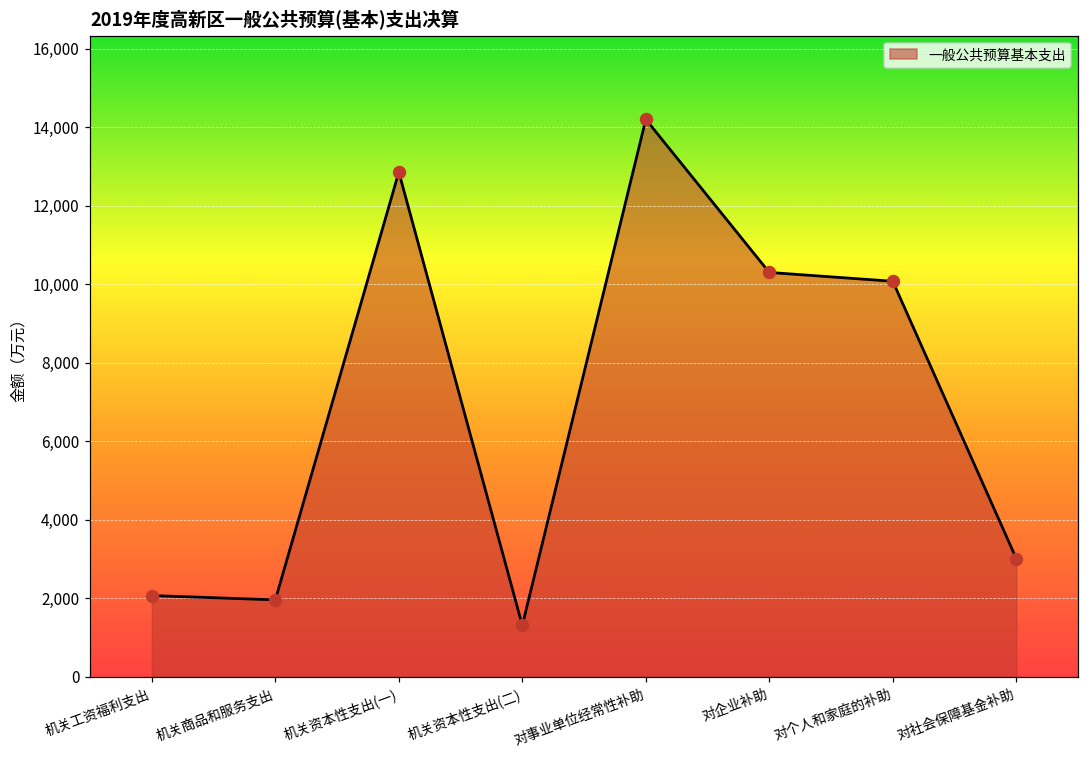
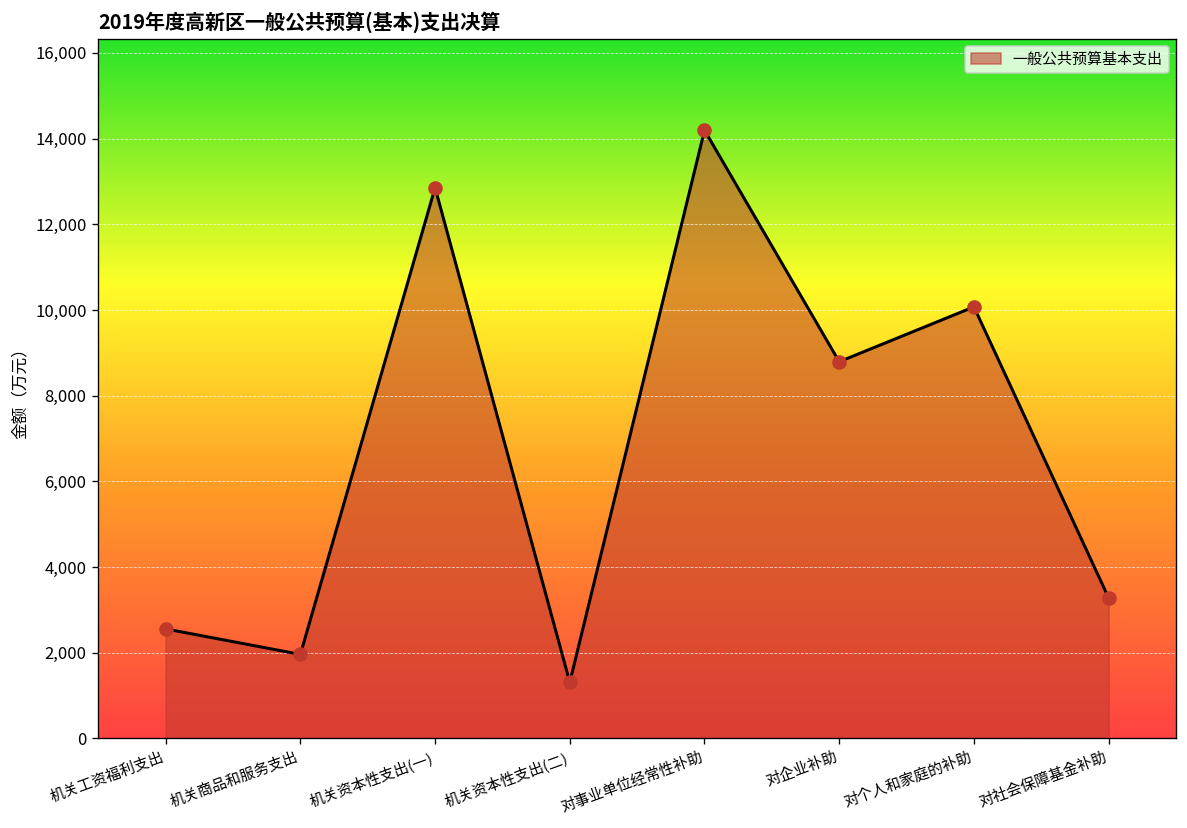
  {
-   "机关工资福利支出": "2,100",
+   "机关工资福利支出": "2,600",
    "机关商品和服务支出": "2,000",
    "机关资本性支出(一)": "12,900",
    "机关资本性支出(二)": "1,300",
    "对事业单位经常性补助": "14,200",
-   "对企业补助": "10,300",
+   "对企业补助": "8,800",
    "对个人和家庭的补助": "10,100",
-   "对社会保障基金补助": "3,000"
+   "对社会保障基金补助": "3,300"
  }
